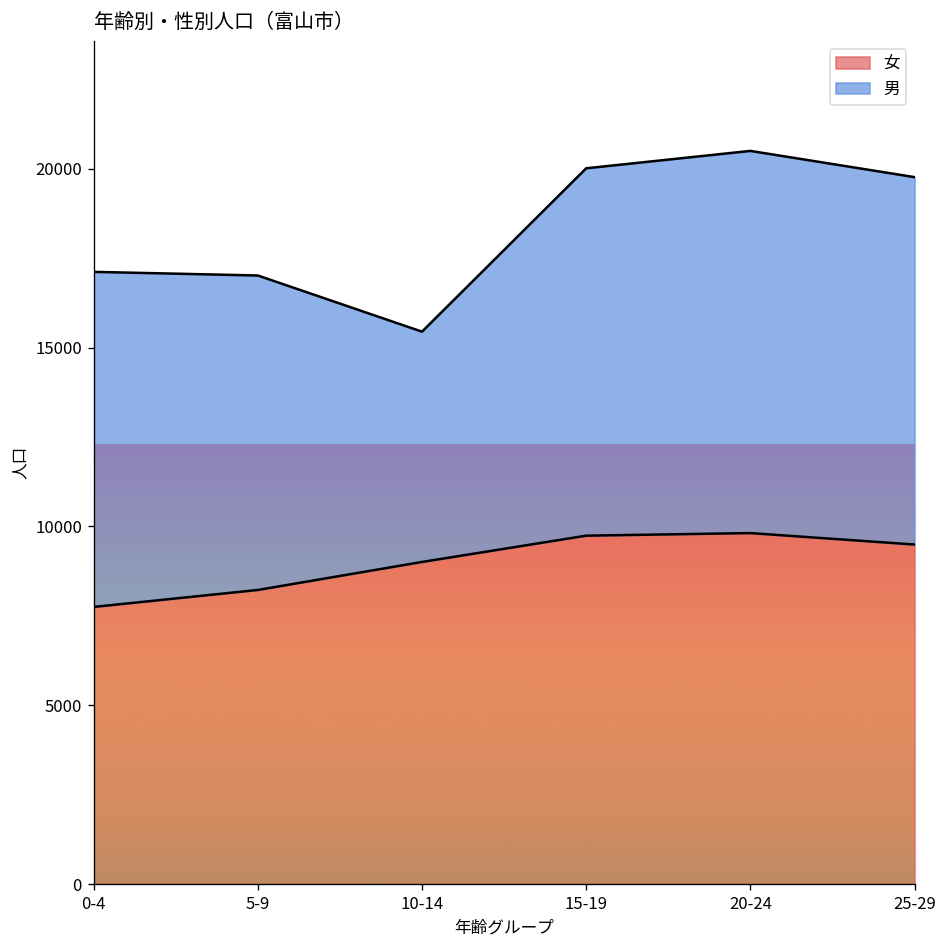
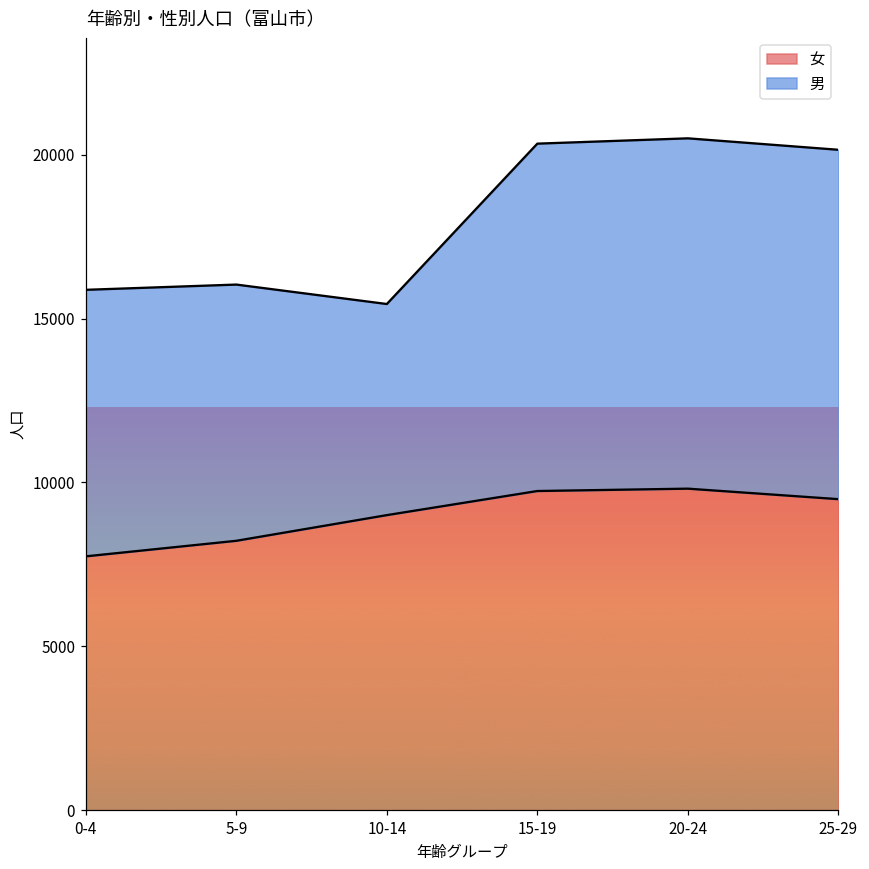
  {
    "女": {
      "0-4": 7700,
      "5-9": 8200,
      "10-14": 9000,
      "15-19": 9700,
      "20-24": 9800,
      "25-29": 9500
    },
    "男": {
-     "0-4": 9400,
-     "5-9": 8800,
+     "0-4": 8100,
+     "5-9": 7800,
      "10-14": 6400,
-     "15-19": 10300,
+     "15-19": 10600,
      "20-24": 10700,
-     "25-29": 10300
+     "25-29": 10700
    }
  }
